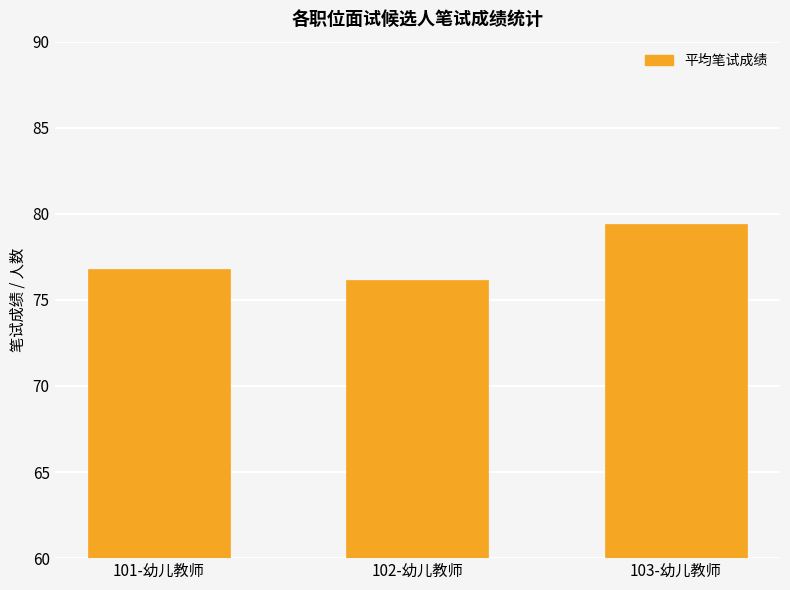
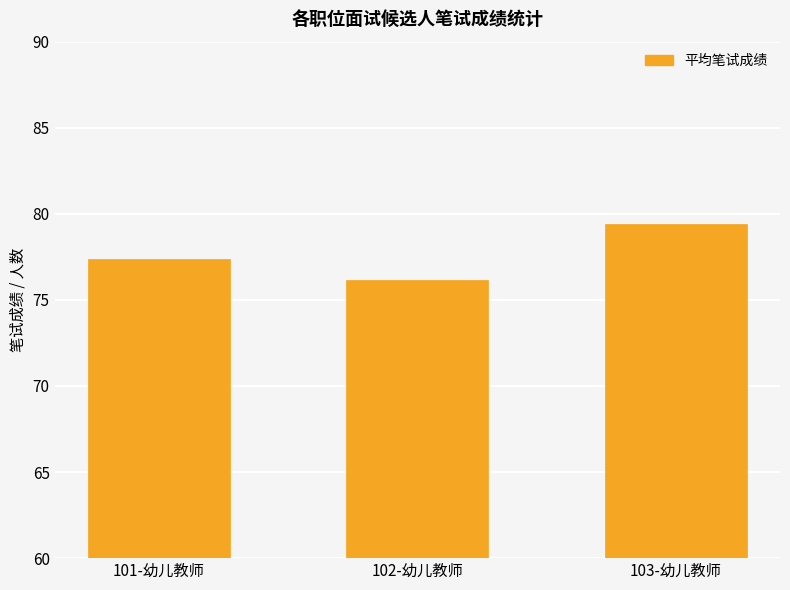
  {
-   "101-幼儿教师": 76.8,
+   "101-幼儿教师": 77.4,
    "102-幼儿教师": 76.2,
    "103-幼儿教师": 79.4
  }
